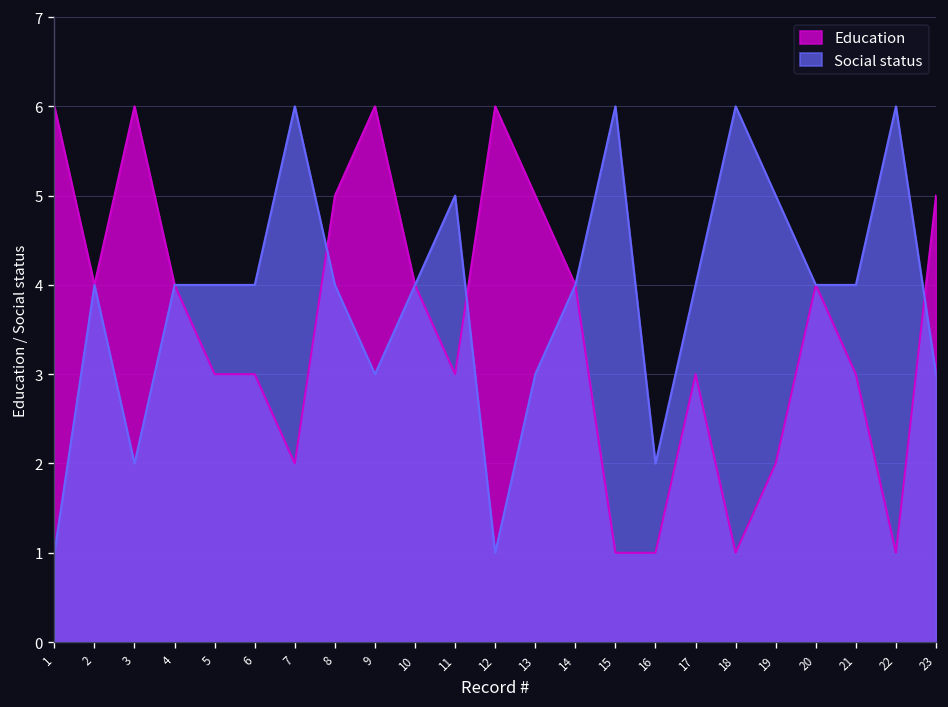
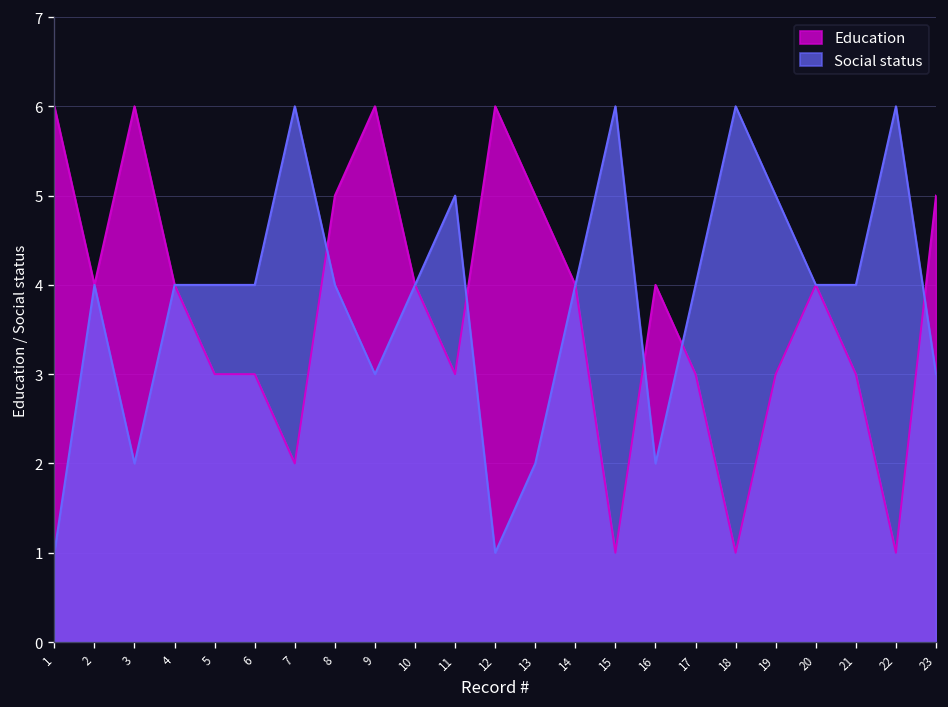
  {
    "Education": {
      "1": 6,
      "3": 6,
      "5": 3,
      "6": 3,
      "7": 2,
      "8": 5,
      "9": 6,
      "11": 3,
      "12": 6,
      "13": 5,
      "15": 1,
-     "16": 1,
+     "16": 4,
      "17": 3,
      "18": 1,
-     "19": 2,
+     "19": 3,
      "21": 3,
      "22": 1,
      "23": 5
    },
    "Social status": {
      "1": 1,
      "3": 2,
      "5": 4,
      "6": 4,
      "7": 6,
      "8": 4,
      "9": 3,
      "11": 5,
      "12": 1,
-     "13": 3,
+     "13": 2,
      "15": 6,
      "16": 2,
      "17": 4,
      "18": 6,
      "19": 5,
      "21": 4,
      "22": 6,
      "23": 3
    }
  }
